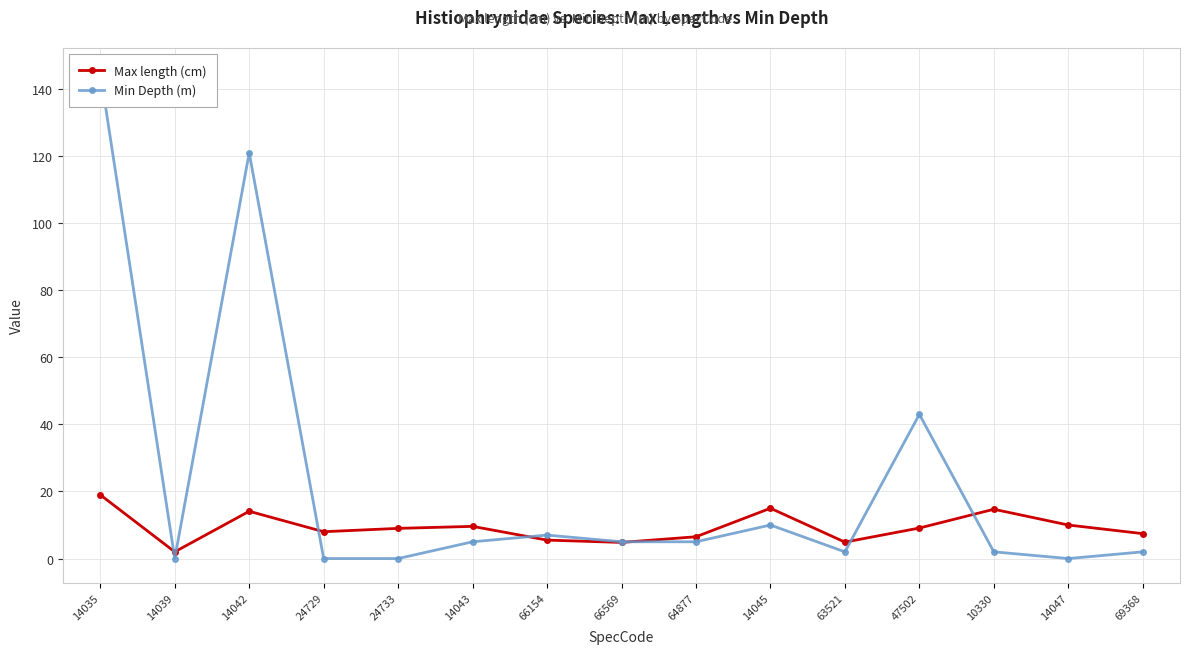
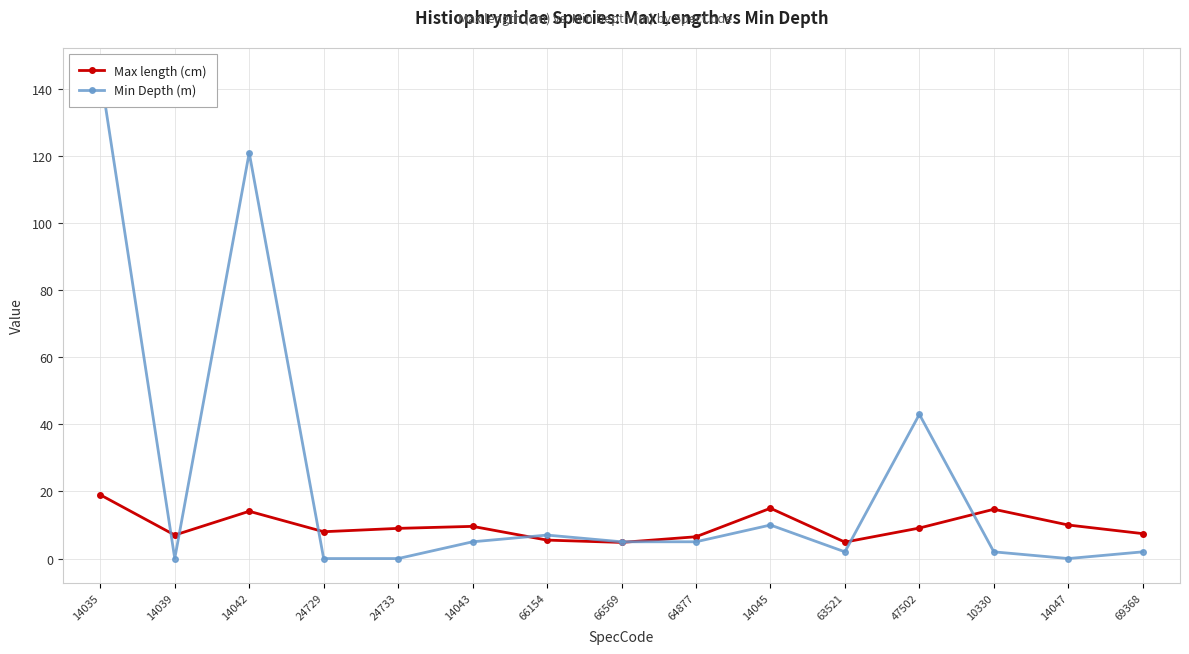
  {
    "Max length (cm)": {
      "14035": 19,
-     "14039": 2,
+     "14039": 7,
      "14042": 14,
      "24729": 8,
      "24733": 9,
      "14043": 10,
      "66154": 6,
      "64877": 7,
      "14045": 15,
      "63521": 5,
      "47502": 9,
      "10330": 15,
      "14047": 10,
      "69368": 7
    },
    "Min Depth (m)": {
      "14039": 0,
      "14042": 121,
      "24729": 0,
      "24733": 0,
      "14043": 5,
      "66154": 7,
      "64877": 5,
      "14045": 10,
      "63521": 2,
      "47502": 43,
      "10330": 2,
      "14047": 0,
      "69368": 2
    }
  }
